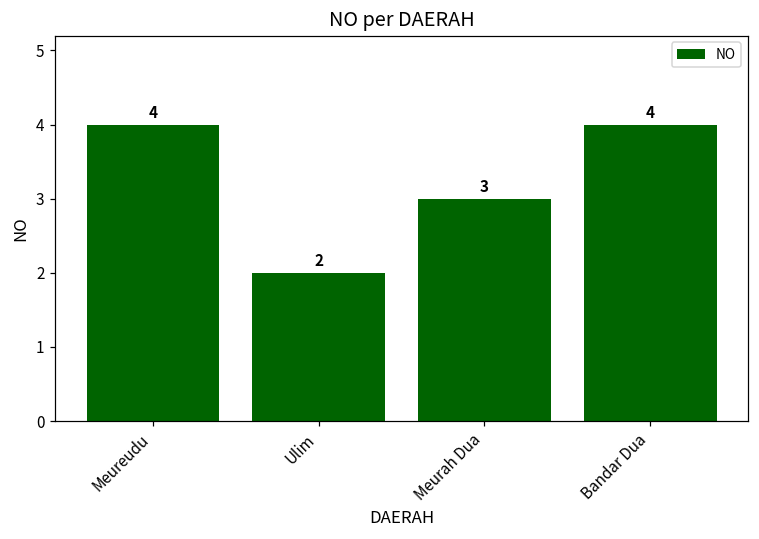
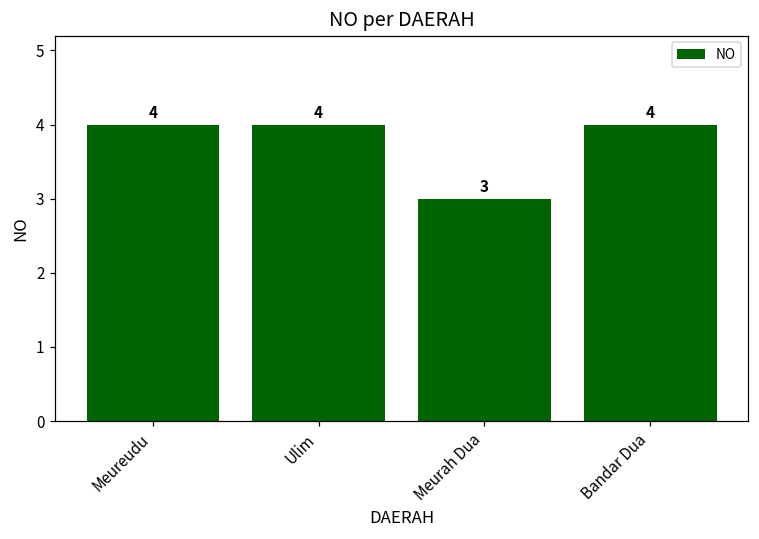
  {
    "Meureudu": 4,
-   "Ulim": 2,
+   "Ulim": 4,
    "Meurah Dua": 3,
    "Bandar Dua": 4
  }
